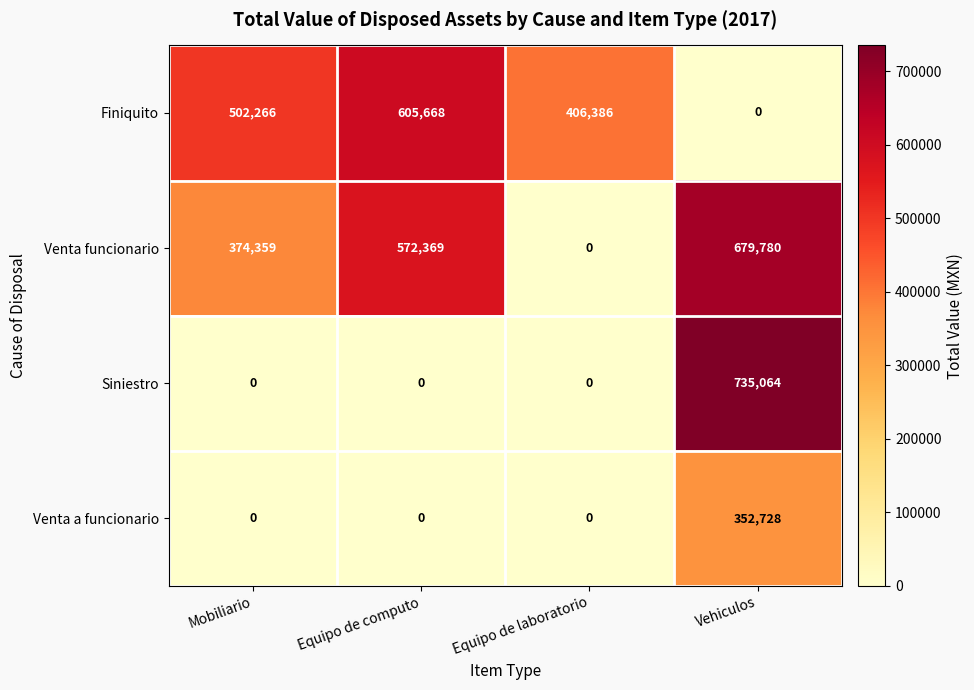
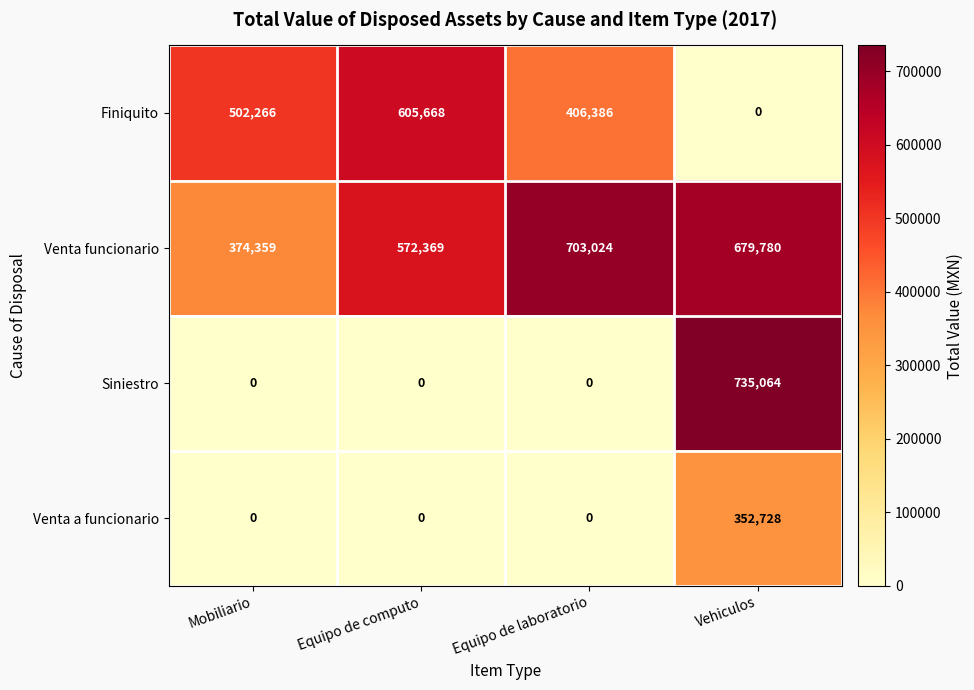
  {
    "Finiquito": {
      "Mobiliario": "502,266",
      "Equipo de computo": "605,668",
      "Equipo de laboratorio": "406,386",
      "Vehiculos": "0"
    },
    "Venta funcionario": {
      "Mobiliario": "374,359",
      "Equipo de computo": "572,369",
-     "Equipo de laboratorio": "0",
+     "Equipo de laboratorio": "703,024",
      "Vehiculos": "679,780"
    },
    "Siniestro": {
      "Mobiliario": "0",
      "Equipo de computo": "0",
      "Equipo de laboratorio": "0",
      "Vehiculos": "735,064"
    },
    "Venta a funcionario": {
      "Mobiliario": "0",
      "Equipo de computo": "0",
      "Equipo de laboratorio": "0",
      "Vehiculos": "352,728"
    }
  }
